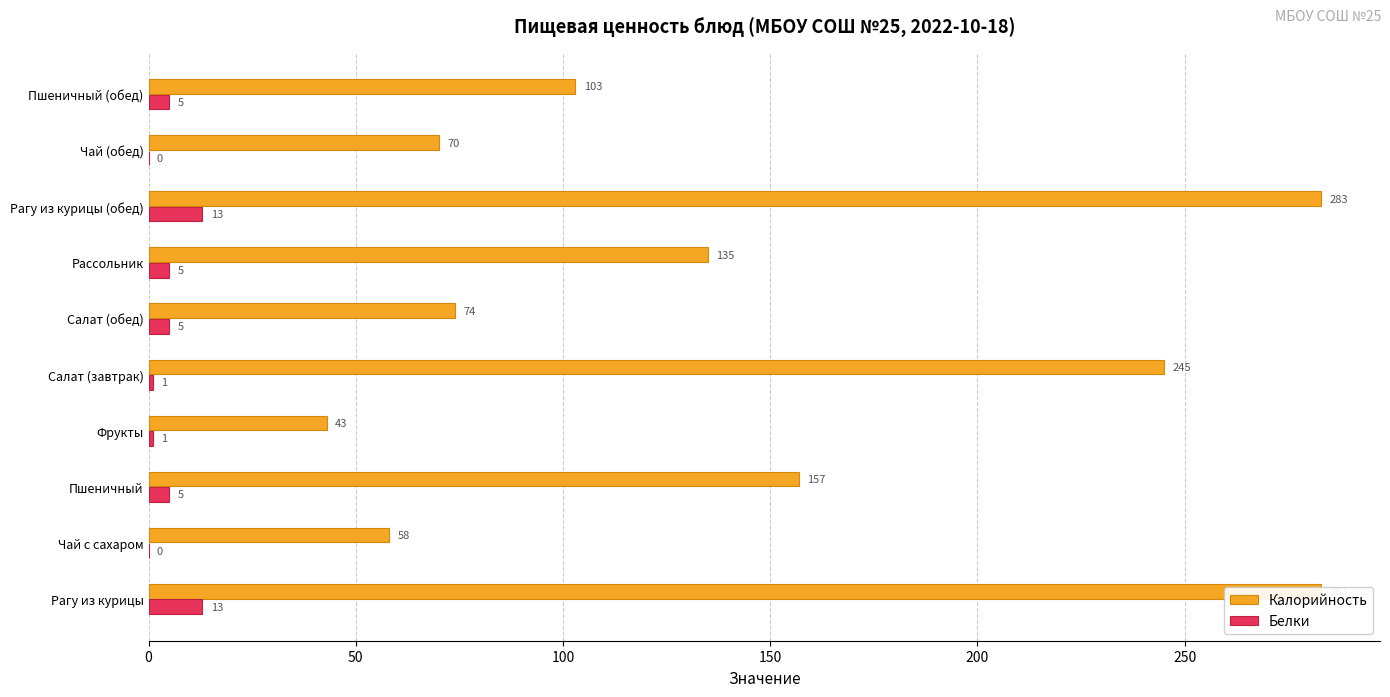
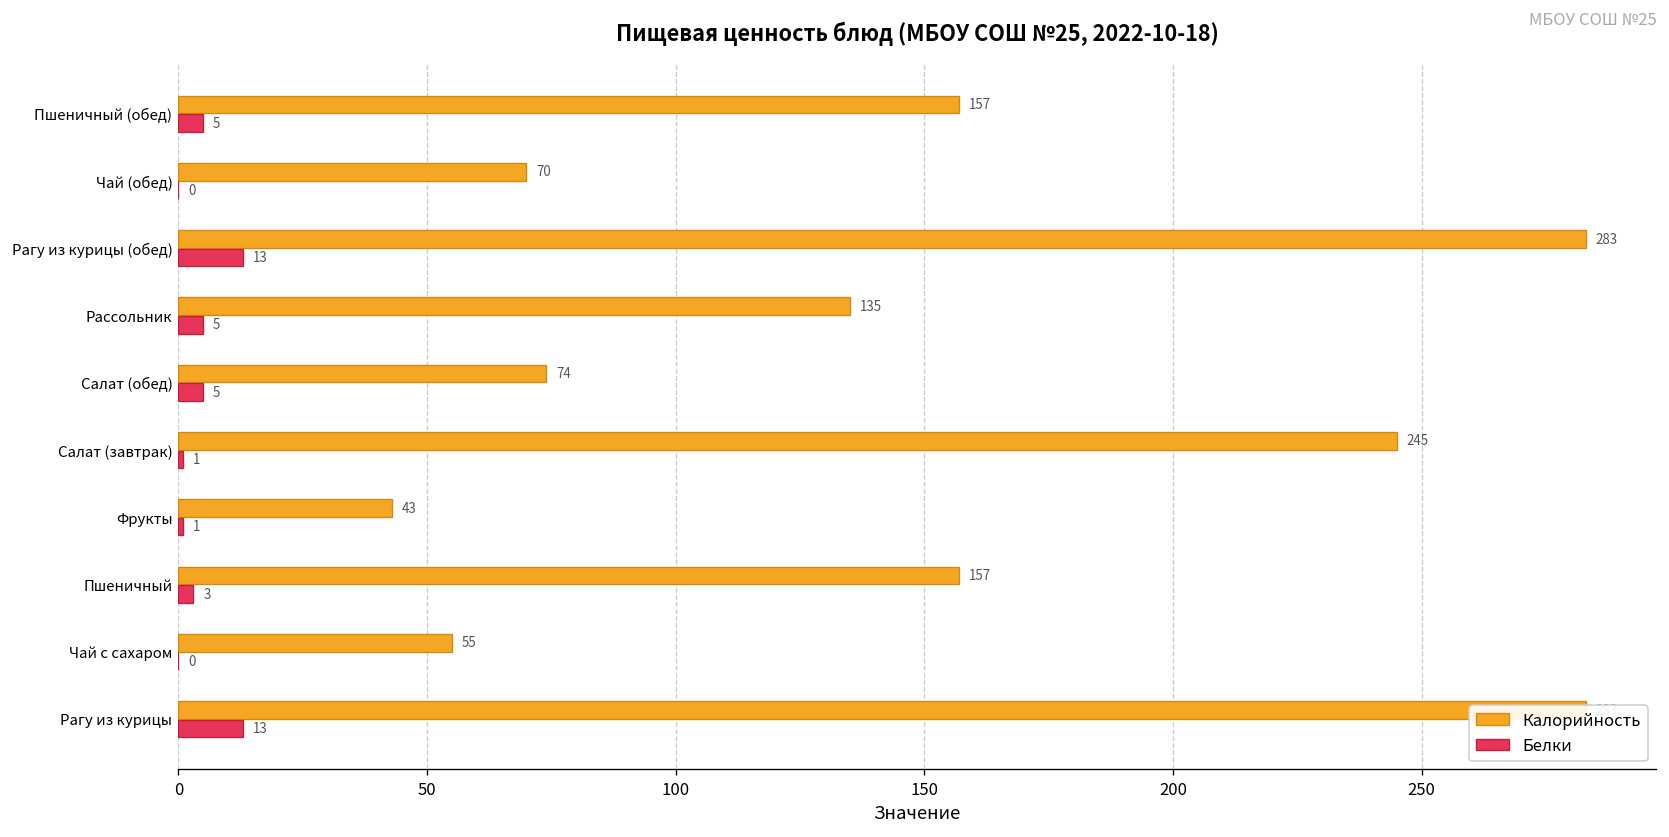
  {
    "Калорийность": {
-     "Пшеничный (обед)": 103,
+     "Пшеничный (обед)": 157,
      "Чай (обед)": 70,
      "Рагу из курицы (обед)": 283,
      "Рассольник": 135,
      "Салат (обед)": 74,
      "Салат (завтрак)": 245,
      "Фрукты": 43,
      "Пшеничный": 157,
-     "Чай с сахаром": 58
+     "Чай с сахаром": 55
    },
    "Белки": {
      "Пшеничный (обед)": 5,
      "Чай (обед)": 0,
      "Рагу из курицы (обед)": 13,
      "Рассольник": 5,
      "Салат (обед)": 5,
      "Салат (завтрак)": 1,
      "Фрукты": 1,
-     "Пшеничный": 5,
+     "Пшеничный": 3,
      "Чай с сахаром": 0,
      "Рагу из курицы": 13
    }
  }
